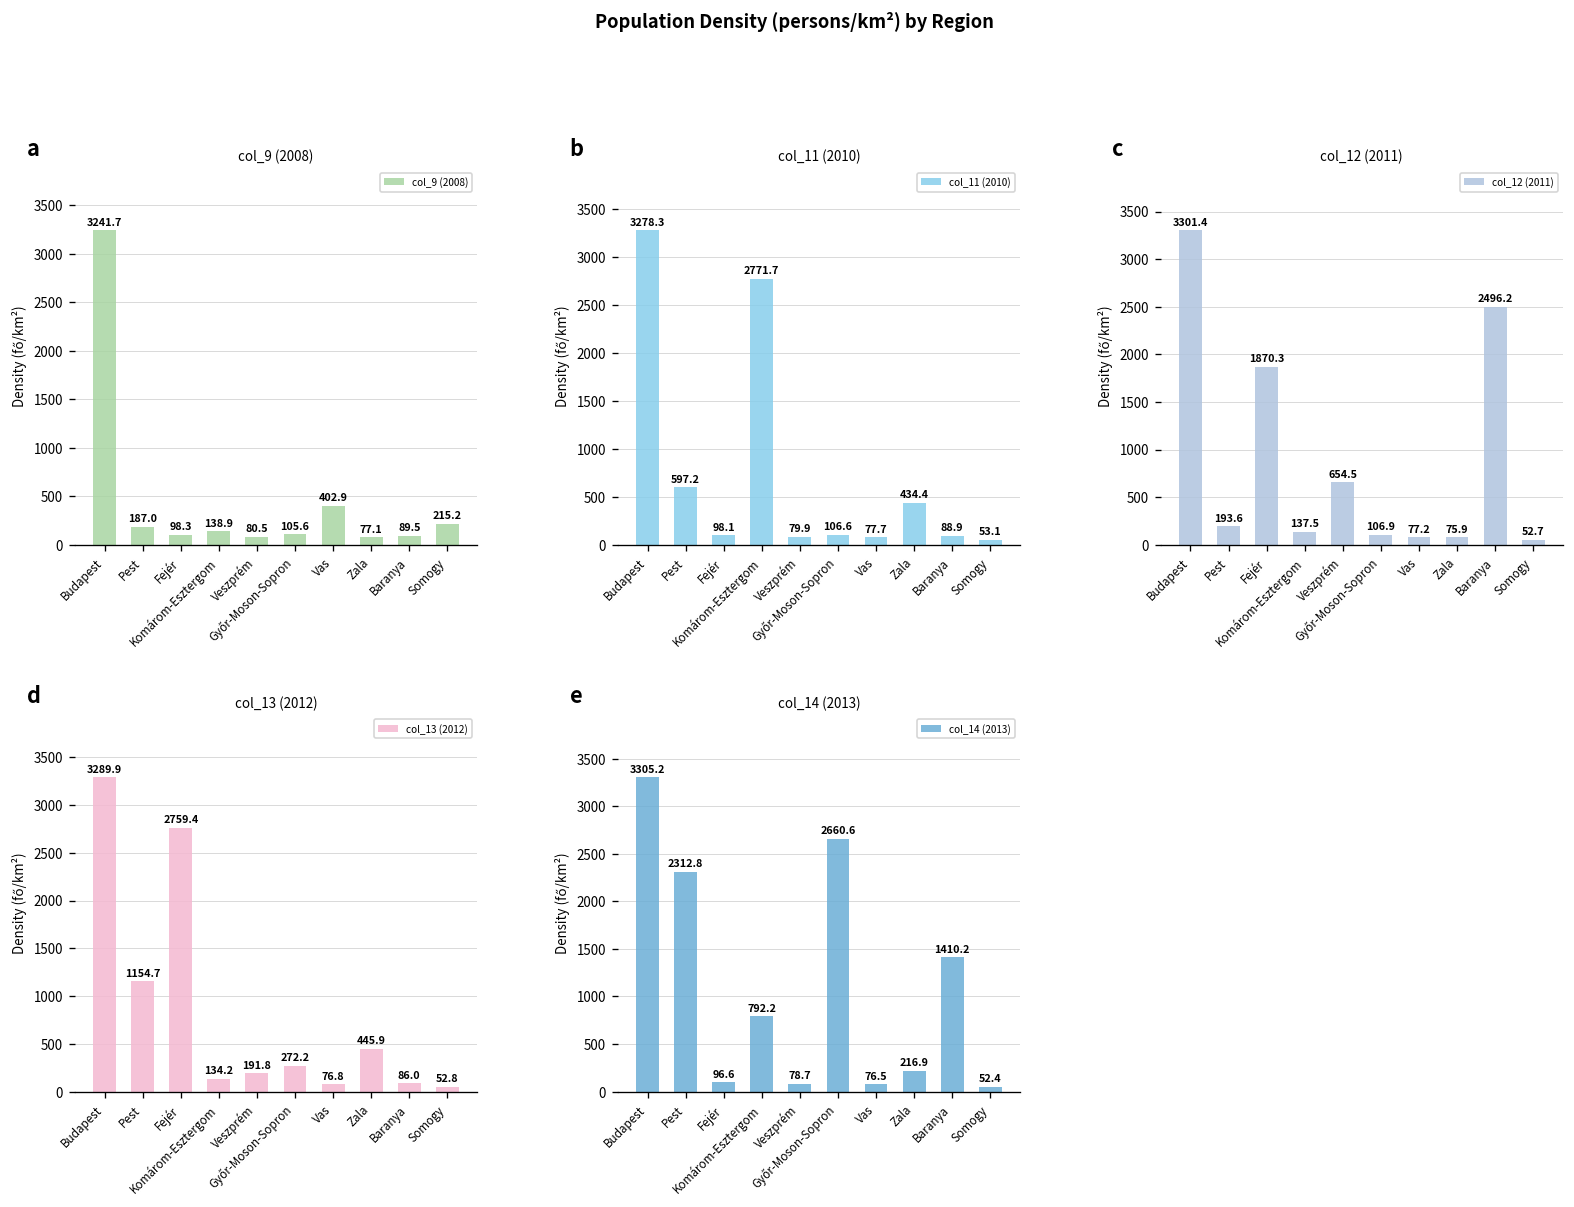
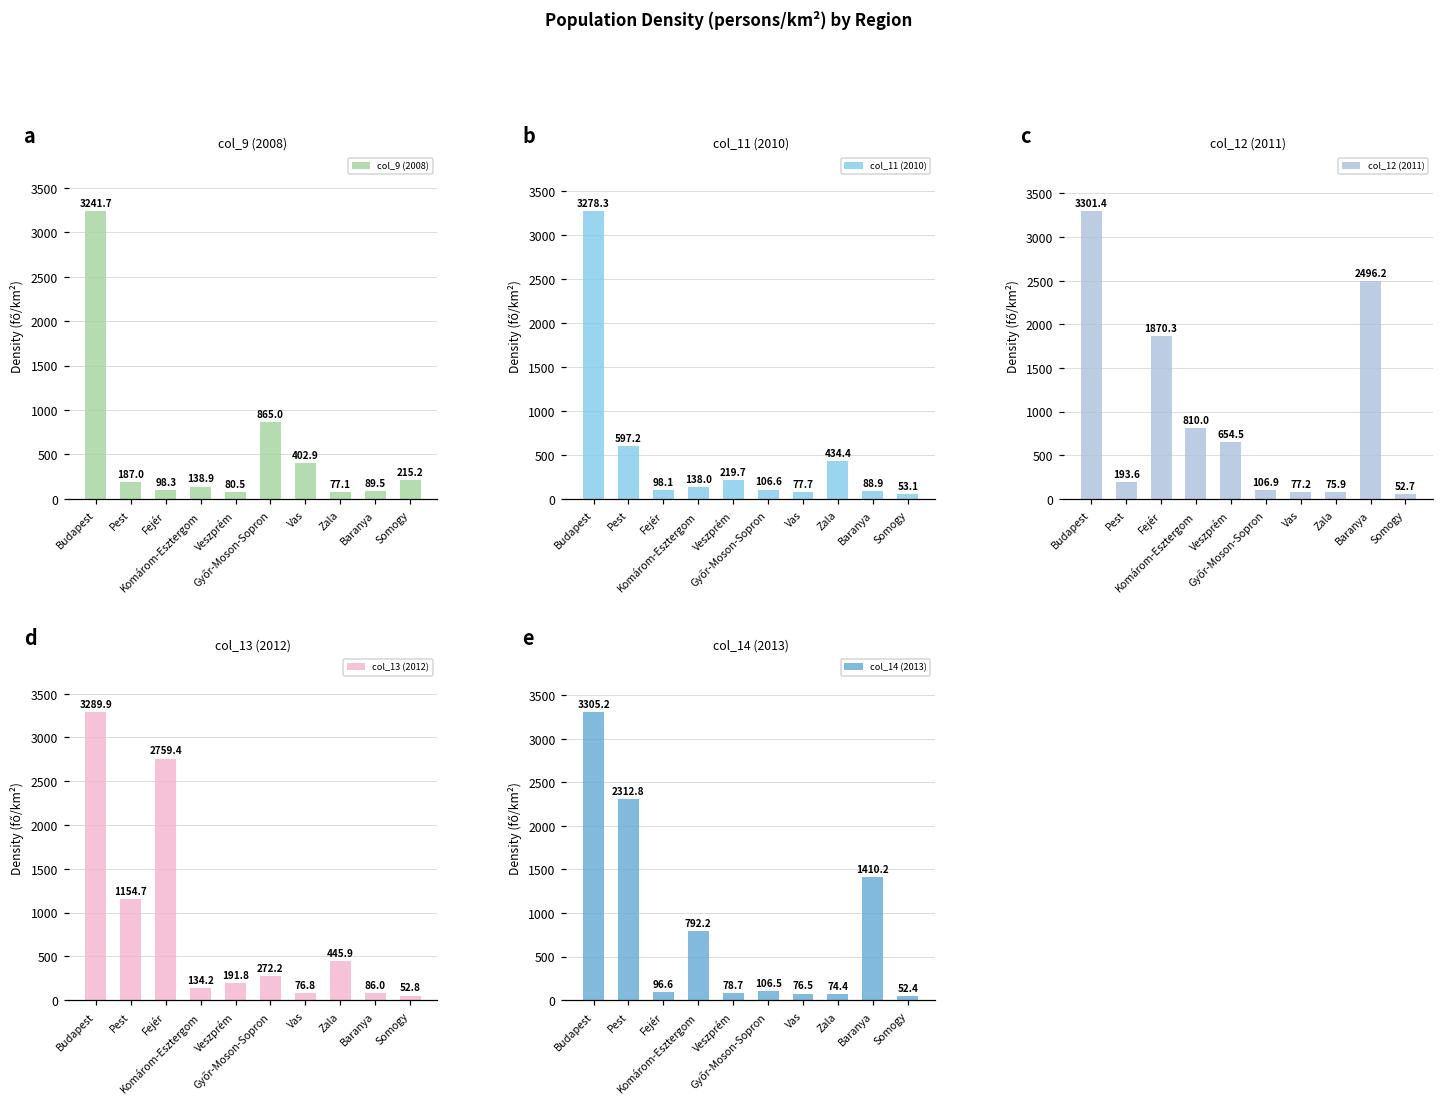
  {
    "col_9 (2008)": {
      "Budapest": 3241.7,
      "Pest": 187.0,
      "Fejér": 98.3,
      "Komárom-Esztergom": 138.9,
      "Veszprém": 80.5,
-     "Győr-Moson-Sopron": 105.6,
+     "Győr-Moson-Sopron": 865.0,
      "Vas": 402.9,
      "Zala": 77.1,
      "Baranya": 89.5,
      "Somogy": 215.2
    },
    "col_11 (2010)": {
      "Budapest": 3278.3,
      "Pest": 597.2,
      "Fejér": 98.1,
-     "Komárom-Esztergom": 2771.7,
-     "Veszprém": 79.9,
+     "Komárom-Esztergom": 138.0,
+     "Veszprém": 219.7,
      "Győr-Moson-Sopron": 106.6,
      "Vas": 77.7,
      "Zala": 434.4,
      "Baranya": 88.9,
      "Somogy": 53.1
    },
    "col_12 (2011)": {
      "Budapest": 3301.4,
      "Pest": 193.6,
      "Fejér": 1870.3,
-     "Komárom-Esztergom": 137.5,
+     "Komárom-Esztergom": 810.0,
      "Veszprém": 654.5,
      "Győr-Moson-Sopron": 106.9,
      "Vas": 77.2,
      "Zala": 75.9,
      "Baranya": 2496.2,
      "Somogy": 52.7
    },
    "col_13 (2012)": {
      "Budapest": 3289.9,
      "Pest": 1154.7,
      "Fejér": 2759.4,
      "Komárom-Esztergom": 134.2,
      "Veszprém": 191.8,
      "Győr-Moson-Sopron": 272.2,
      "Vas": 76.8,
      "Zala": 445.9,
      "Baranya": 86.0,
      "Somogy": 52.8
    },
    "col_14 (2013)": {
      "Budapest": 3305.2,
      "Pest": 2312.8,
      "Fejér": 96.6,
      "Komárom-Esztergom": 792.2,
      "Veszprém": 78.7,
-     "Győr-Moson-Sopron": 2660.6,
+     "Győr-Moson-Sopron": 106.5,
      "Vas": 76.5,
-     "Zala": 216.9,
+     "Zala": 74.4,
      "Baranya": 1410.2,
      "Somogy": 52.4
    }
  }
